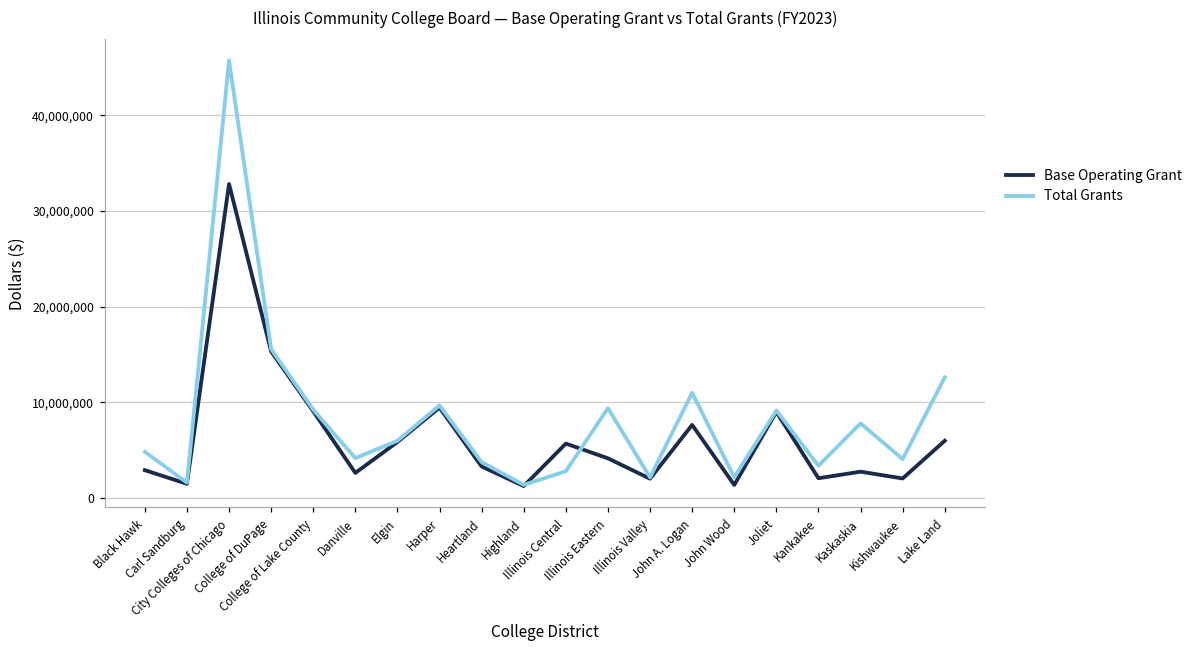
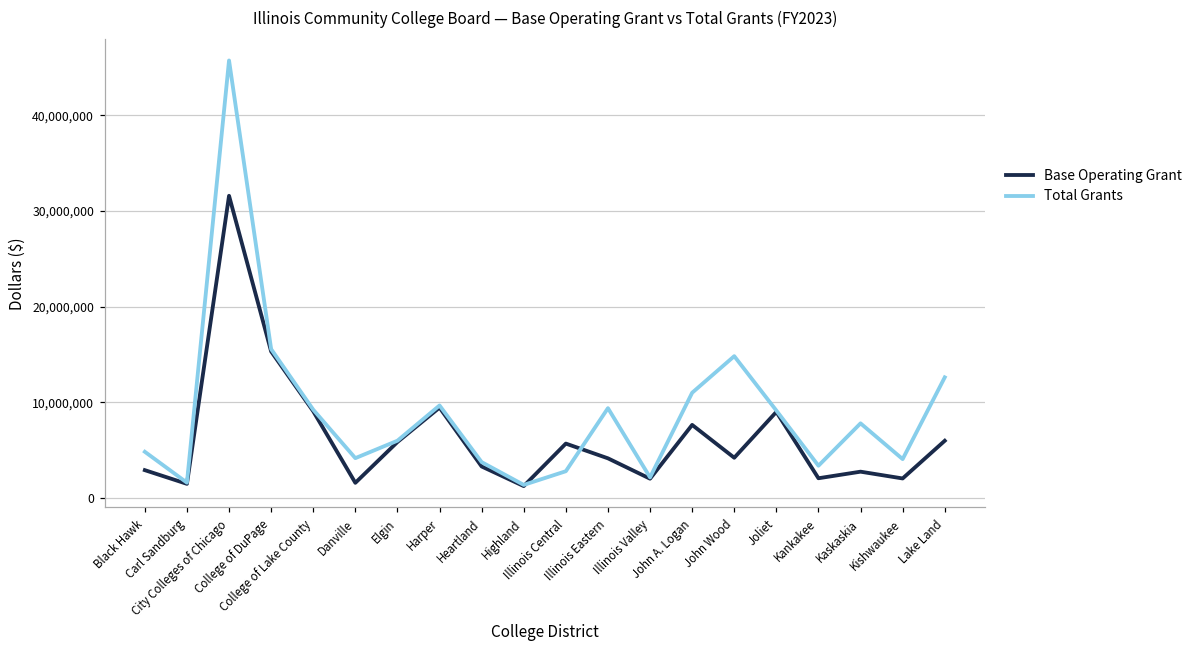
  {
    "Base Operating Grant": {
      "Black Hawk": "3,000,000",
-     "City Colleges of Chicago": "33,000,000",
-     "Danville": "3,000,000",
+     "City Colleges of Chicago": "32,000,000",
+     "Danville": "2,000,000",
      "Heartland": "3,000,000",
      "Illinois Central": "6,000,000",
      "Illinois Eastern": "4,000,000",
      "John A. Logan": "8,000,000",
-     "John Wood": "1,000,000",
+     "John Wood": "4,000,000",
      "Kankakee": "2,000,000",
      "Kaskaskia": "3,000,000",
      "Kishwaukee": "2,000,000",
      "Lake Land": "6,000,000"
    },
    "Total Grants": {
      "Black Hawk": "5,000,000",
      "City Colleges of Chicago": "46,000,000",
      "Danville": "4,000,000",
      "Heartland": "4,000,000",
      "Illinois Central": "3,000,000",
      "Illinois Eastern": "9,000,000",
      "John A. Logan": "11,000,000",
-     "John Wood": "2,000,000",
+     "John Wood": "15,000,000",
      "Kankakee": "3,000,000",
      "Kaskaskia": "8,000,000",
      "Kishwaukee": "4,000,000",
      "Lake Land": "13,000,000"
    }
  }
